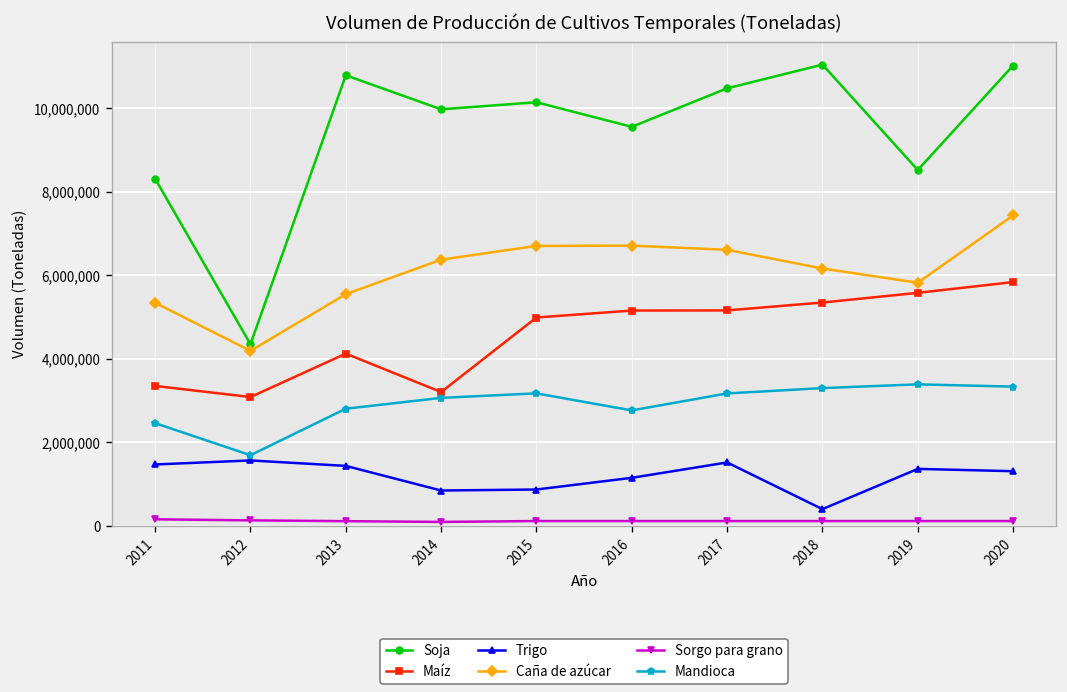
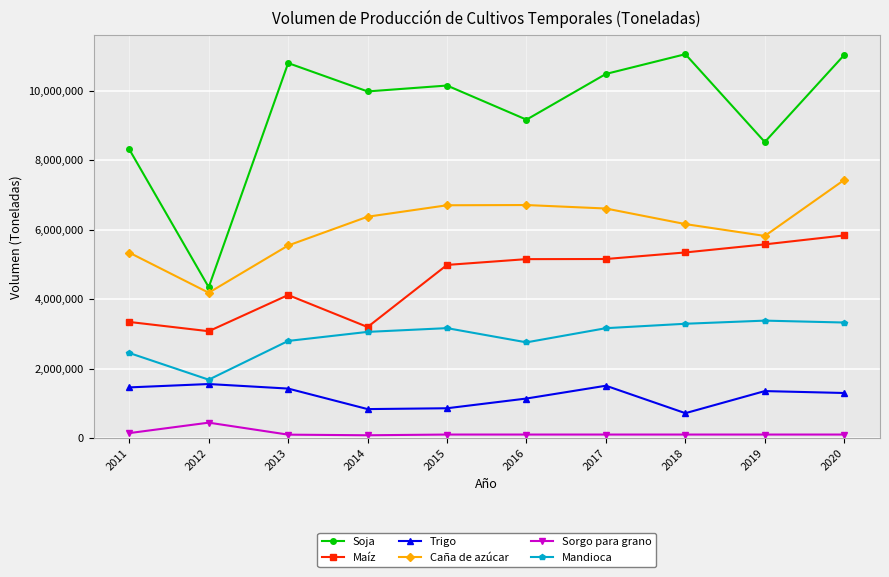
  {
    "Soja": {
      "2011": "8,300,000",
      "2012": "4,300,000",
      "2013": "10,800,000",
      "2014": "10,000,000",
      "2015": "10,100,000",
-     "2016": "9,600,000",
+     "2016": "9,200,000",
      "2017": "10,500,000",
      "2018": "11,000,000",
      "2019": "8,500,000",
      "2020": "11,000,000"
    },
    "Maíz": {
      "2011": "3,300,000",
      "2012": "3,100,000",
      "2013": "4,100,000",
      "2014": "3,200,000",
      "2015": "5,000,000",
      "2016": "5,200,000",
      "2017": "5,200,000",
      "2018": "5,300,000",
      "2019": "5,600,000",
      "2020": "5,800,000"
    },
    "Trigo": {
      "2011": "1,500,000",
      "2012": "1,600,000",
      "2013": "1,400,000",
      "2014": "800,000",
      "2015": "900,000",
      "2016": "1,100,000",
      "2017": "1,500,000",
-     "2018": "400,000",
+     "2018": "700,000",
      "2019": "1,400,000",
      "2020": "1,300,000"
    },
    "Caña de azúcar": {
      "2011": "5,300,000",
      "2012": "4,200,000",
      "2013": "5,500,000",
      "2014": "6,400,000",
      "2015": "6,700,000",
      "2016": "6,700,000",
      "2017": "6,600,000",
      "2018": "6,200,000",
      "2019": "5,800,000",
      "2020": "7,400,000"
    },
    "Sorgo para grano": {
      "2011": "100,000",
-     "2012": "100,000",
+     "2012": "500,000",
      "2013": "100,000",
      "2014": "100,000",
      "2015": "100,000",
      "2016": "100,000",
      "2017": "100,000",
      "2018": "100,000",
      "2019": "100,000",
      "2020": "100,000"
    },
    "Mandioca": {
      "2011": "2,500,000",
      "2012": "1,700,000",
      "2013": "2,800,000",
      "2014": "3,100,000",
      "2015": "3,200,000",
      "2016": "2,800,000",
      "2017": "3,200,000",
      "2018": "3,300,000",
      "2019": "3,400,000",
      "2020": "3,300,000"
    }
  }
